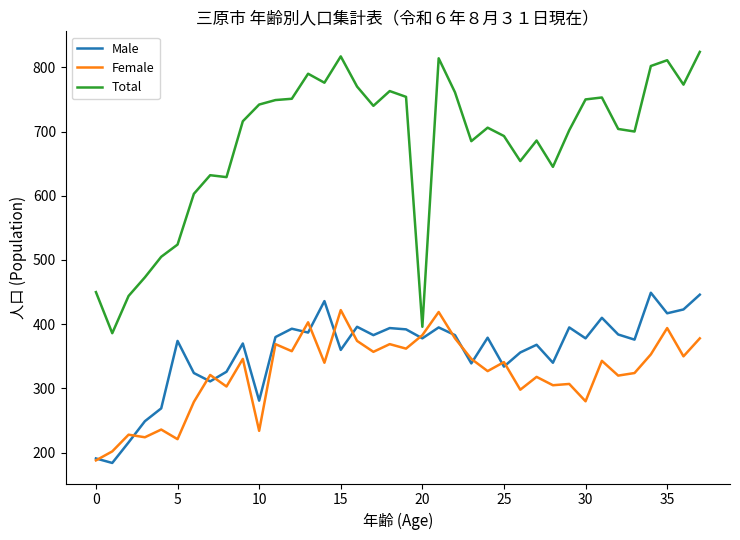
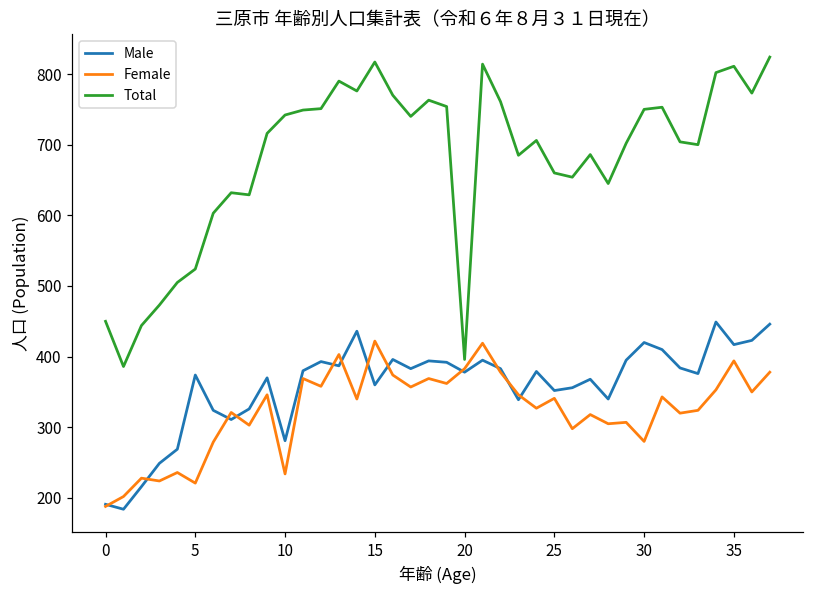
  {
    "Male": {
      "5": 370,
      "10": 280,
      "15": 360,
      "20": 380,
-     "25": 330,
-     "30": 380,
+     "25": 350,
+     "30": 420,
      "35": 420
    },
    "Female": {
      "5": 220,
      "10": 230,
      "15": 420,
      "20": 380,
      "25": 340,
      "30": 280,
      "35": 390
    },
    "Total": {
      "0": 450,
      "5": 520,
      "10": 740,
      "15": 820,
      "20": 400,
-     "25": 690,
+     "25": 660,
      "30": 750,
      "35": 810
    }
  }
